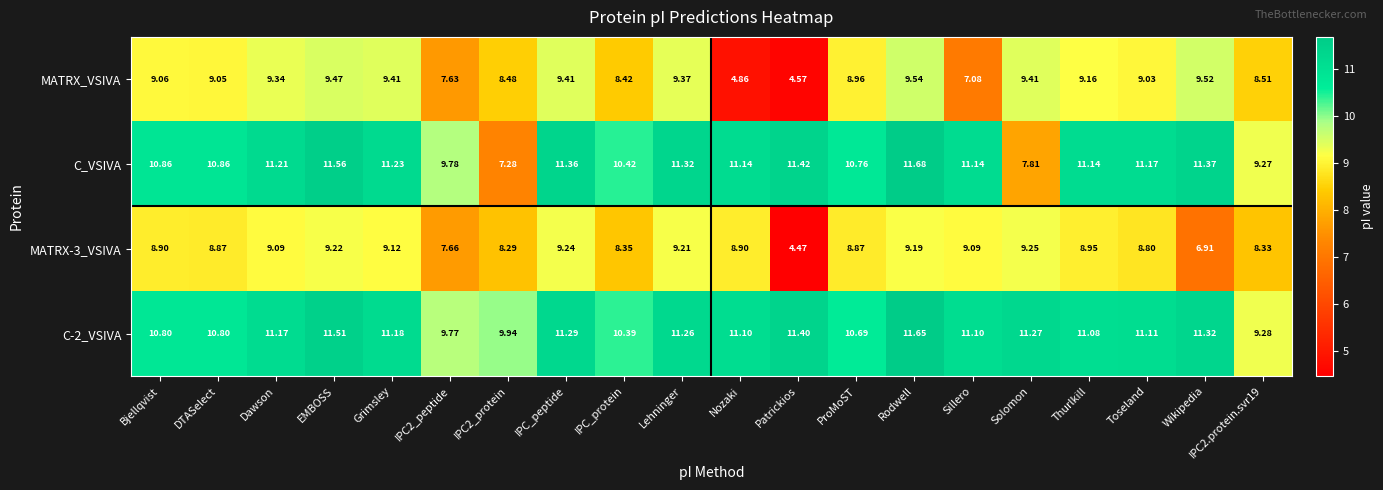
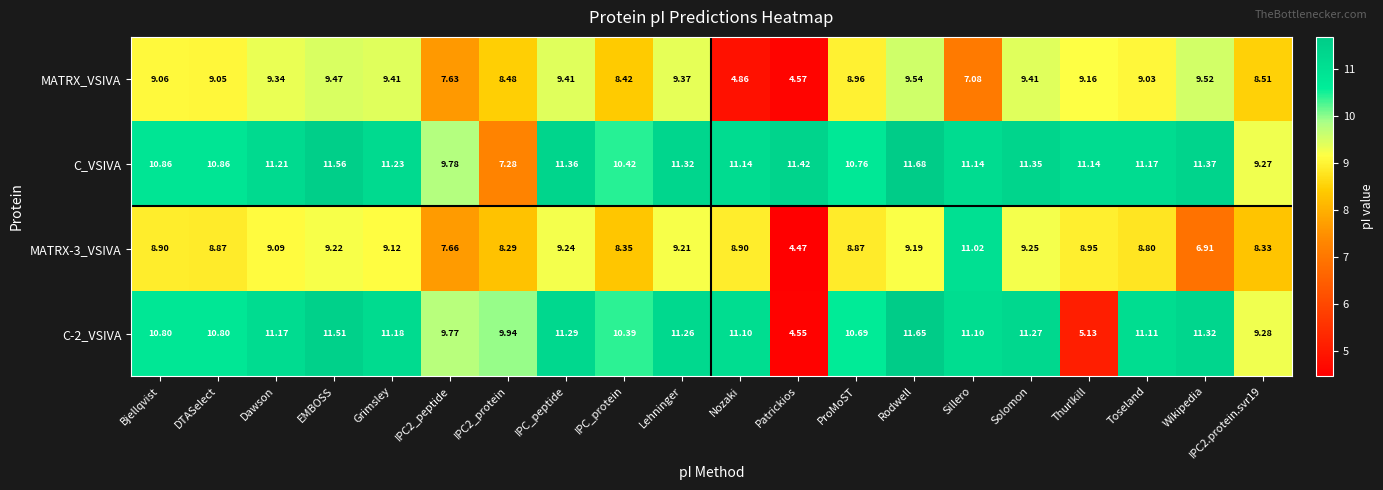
  {
    "MATRX_VSIVA": {
      "Bjellqvist": 9.06,
      "DTASelect": 9.05,
      "Dawson": 9.34,
      "EMBOSS": 9.47,
      "Grimsley": 9.41,
      "IPC2_peptide": 7.63,
      "IPC2_protein": 8.48,
      "IPC_peptide": 9.41,
      "IPC_protein": 8.42,
      "Lehninger": 9.37,
      "Nozaki": 4.86,
      "Patrickios": 4.57,
      "ProMoST": 8.96,
      "Rodwell": 9.54,
      "Sillero": 7.08,
      "Solomon": 9.41,
      "Thurlkill": 9.16,
      "Toseland": 9.03,
      "Wikipedia": 9.52,
      "IPC2.protein.svr19": 8.51
    },
    "C_VSIVA": {
      "Bjellqvist": 10.86,
      "DTASelect": 10.86,
      "Dawson": 11.21,
      "EMBOSS": 11.56,
      "Grimsley": 11.23,
      "IPC2_peptide": 9.78,
      "IPC2_protein": 7.28,
      "IPC_peptide": 11.36,
      "IPC_protein": 10.42,
      "Lehninger": 11.32,
      "Nozaki": 11.14,
      "Patrickios": 11.42,
      "ProMoST": 10.76,
      "Rodwell": 11.68,
      "Sillero": 11.14,
-     "Solomon": 7.81,
+     "Solomon": 11.35,
      "Thurlkill": 11.14,
      "Toseland": 11.17,
      "Wikipedia": 11.37,
      "IPC2.protein.svr19": 9.27
    },
    "MATRX-3_VSIVA": {
      "Bjellqvist": 8.90,
      "DTASelect": 8.87,
      "Dawson": 9.09,
      "EMBOSS": 9.22,
      "Grimsley": 9.12,
      "IPC2_peptide": 7.66,
      "IPC2_protein": 8.29,
      "IPC_peptide": 9.24,
      "IPC_protein": 8.35,
      "Lehninger": 9.21,
      "Nozaki": 8.90,
      "Patrickios": 4.47,
      "ProMoST": 8.87,
      "Rodwell": 9.19,
-     "Sillero": 9.09,
+     "Sillero": 11.02,
      "Solomon": 9.25,
      "Thurlkill": 8.95,
      "Toseland": 8.80,
      "Wikipedia": 6.91,
      "IPC2.protein.svr19": 8.33
    },
    "C-2_VSIVA": {
      "Bjellqvist": 10.80,
      "DTASelect": 10.80,
      "Dawson": 11.17,
      "EMBOSS": 11.51,
      "Grimsley": 11.18,
      "IPC2_peptide": 9.77,
      "IPC2_protein": 9.94,
      "IPC_peptide": 11.29,
      "IPC_protein": 10.39,
      "Lehninger": 11.26,
      "Nozaki": 11.10,
-     "Patrickios": 11.40,
+     "Patrickios": 4.55,
      "ProMoST": 10.69,
      "Rodwell": 11.65,
      "Sillero": 11.10,
      "Solomon": 11.27,
-     "Thurlkill": 11.08,
+     "Thurlkill": 5.13,
      "Toseland": 11.11,
      "Wikipedia": 11.32,
      "IPC2.protein.svr19": 9.28
    }
  }
